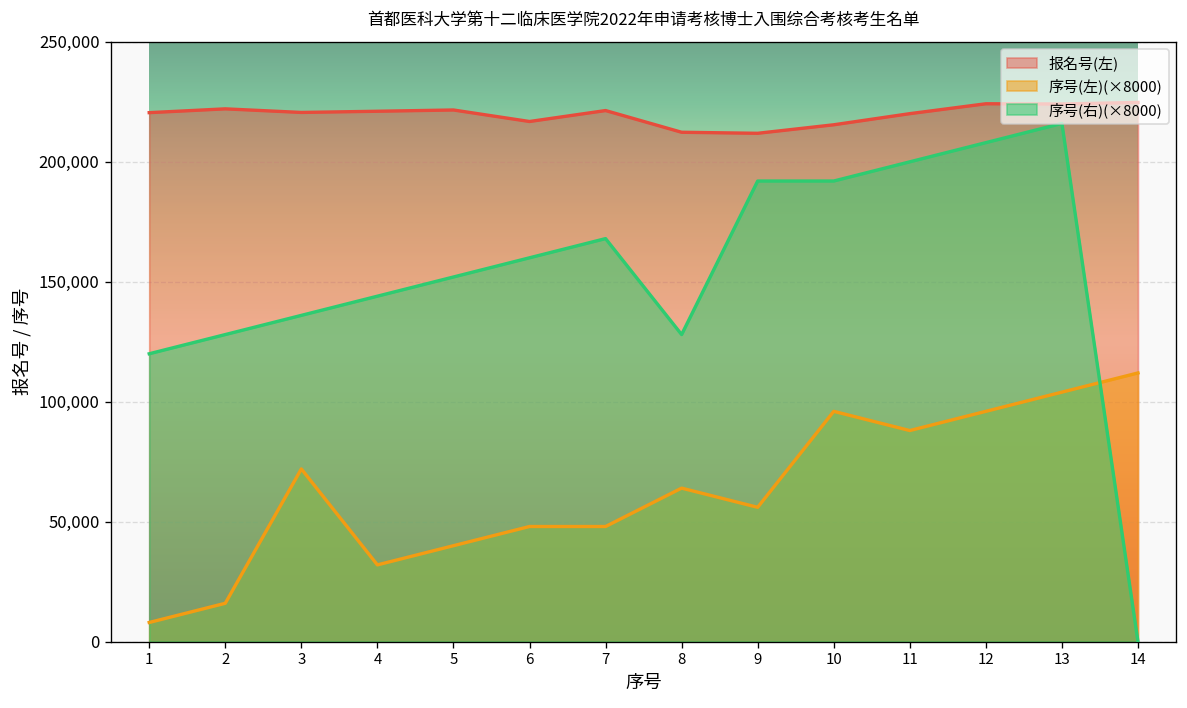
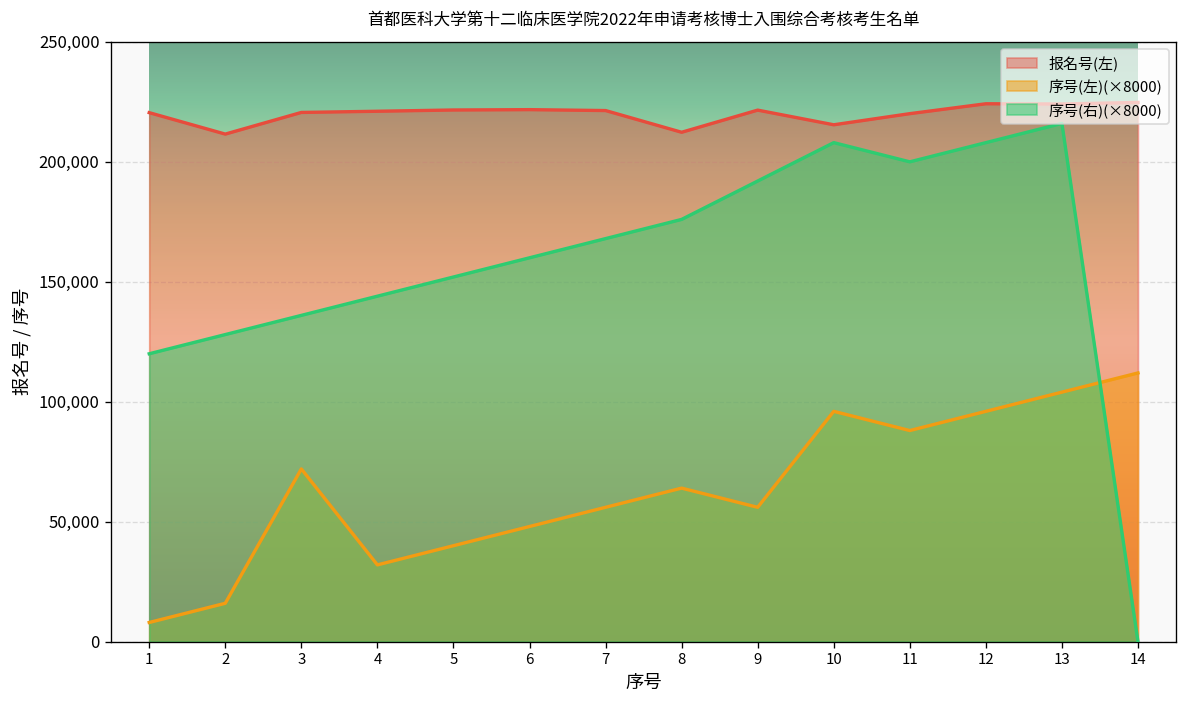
  {
    "报名号(左)": {
      "1": "220,000",
-     "2": "222,000",
+     "2": "212,000",
      "3": "221,000",
      "4": "221,000",
      "5": "222,000",
-     "6": "217,000",
+     "6": "222,000",
      "7": "221,000",
      "8": "212,000",
-     "9": "212,000",
+     "9": "222,000",
      "10": "215,000",
      "11": "220,000",
      "12": "224,000"
    },
    "序号(左)(×8000)": {
      "1": "8,000",
      "2": "16,000",
      "3": "72,000",
      "4": "32,000",
      "5": "40,000",
      "6": "48,000",
-     "7": "48,000",
+     "7": "56,000",
      "8": "64,000",
      "9": "56,000",
      "10": "96,000",
      "11": "88,000",
      "12": "96,000",
      "13": "104,000",
      "14": "112,000"
    },
    "序号(右)(×8000)": {
      "1": "120,000",
      "2": "128,000",
      "3": "136,000",
      "4": "144,000",
      "5": "152,000",
      "6": "160,000",
      "7": "168,000",
-     "8": "128,000",
+     "8": "176,000",
      "9": "192,000",
-     "10": "192,000",
+     "10": "208,000",
      "11": "200,000",
      "12": "208,000",
      "13": "216,000",
      "14": "0"
    }
  }
